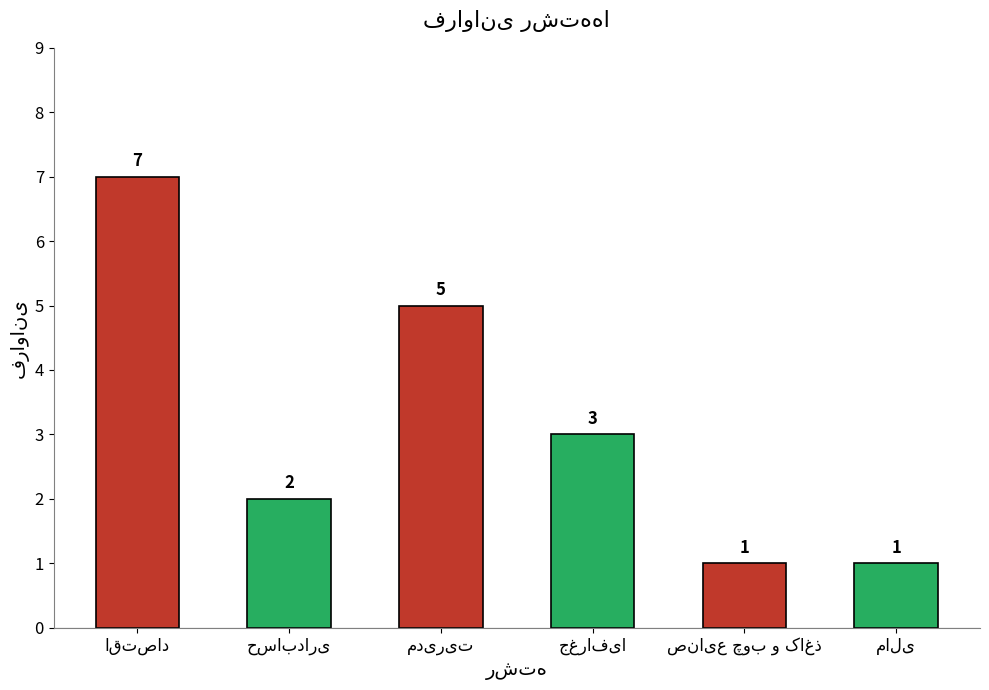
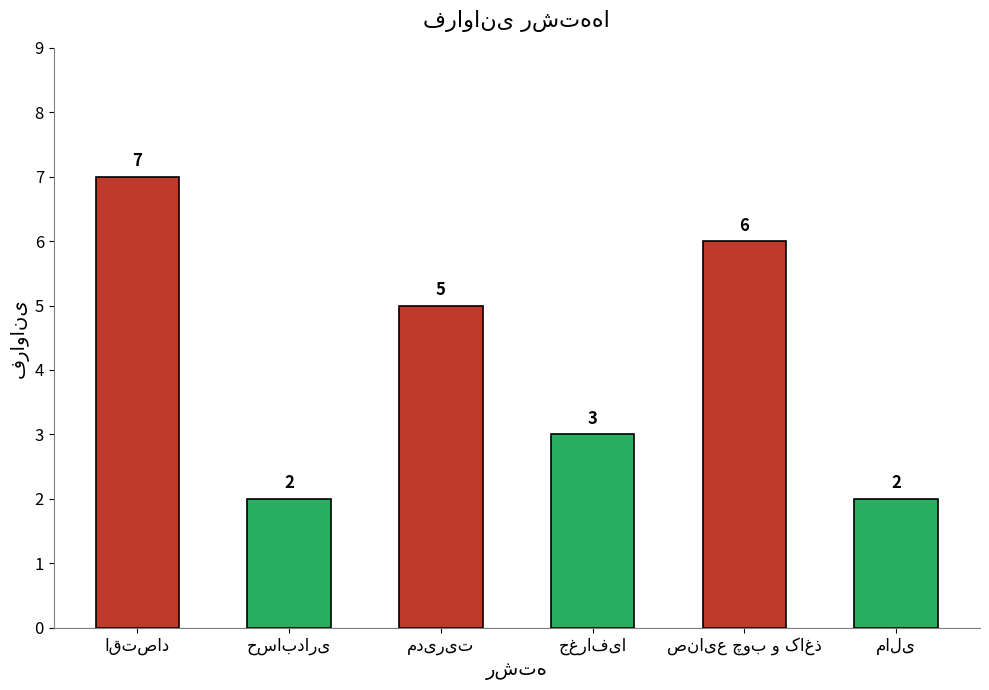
  {
    "اقتصاد": 7,
    "حسابداری": 2,
    "مدیریت": 5,
    "جغرافیا": 3,
-   "صنایع چوب و کاغذ": 1,
-   "مالی": 1
+   "صنایع چوب و کاغذ": 6,
+   "مالی": 2
  }
